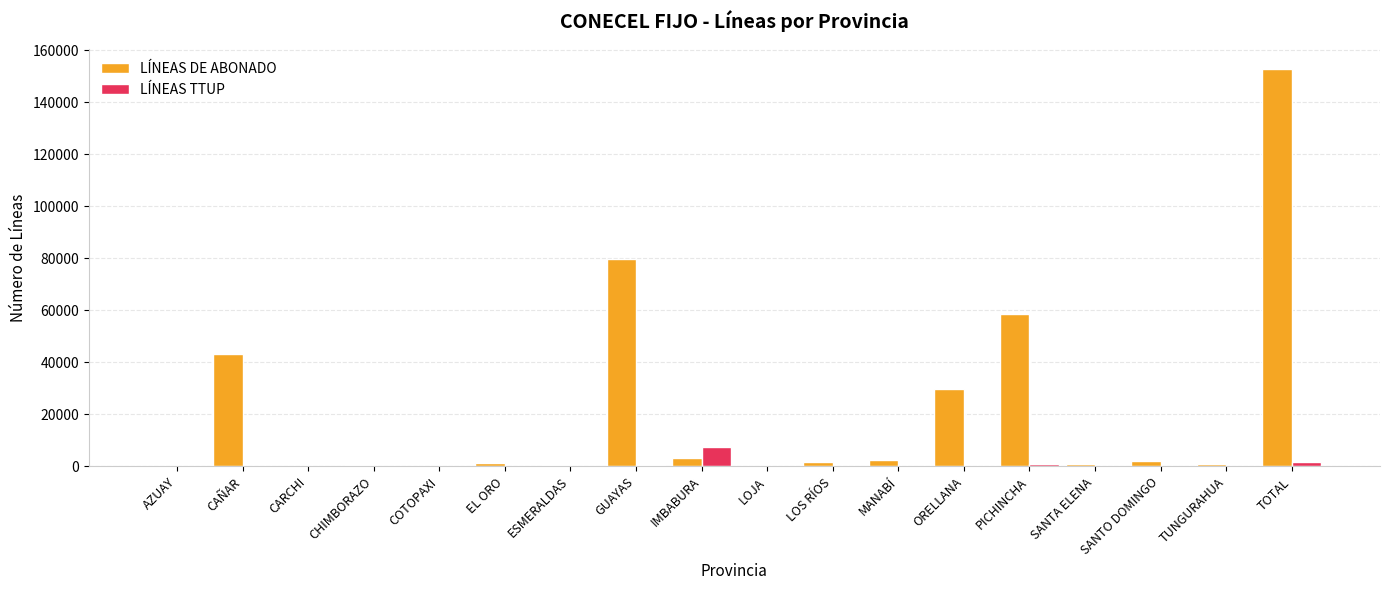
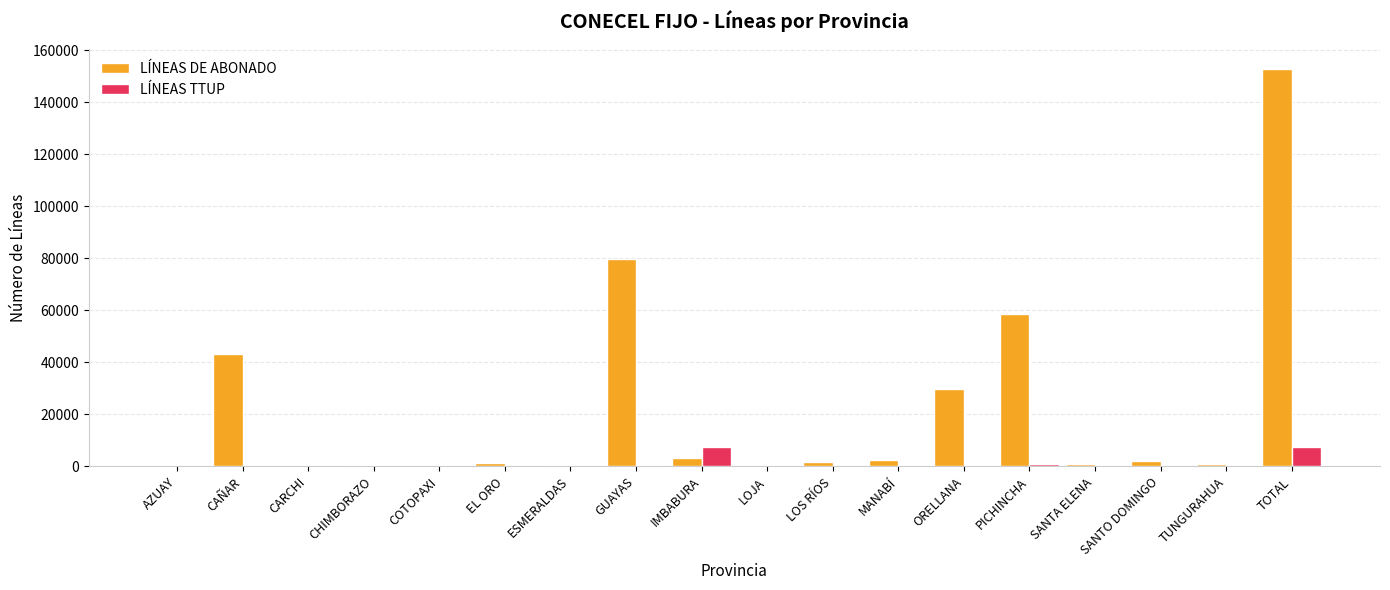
  {
    "LÍNEAS DE ABONADO": {
      "CAÑAR": 43000,
      "EL ORO": 1000,
      "GUAYAS": 80000,
      "IMBABURA": 3000,
      "LOS RÍOS": 2000,
      "MANABÍ": 3000,
      "ORELLANA": 30000,
      "PICHINCHA": 59000,
      "SANTO DOMINGO": 2000,
      "TOTAL": 153000
    },
    "LÍNEAS TTUP": {
      "AZUAY": 0,
      "CAÑAR": 0,
      "CARCHI": 0,
      "CHIMBORAZO": 0,
      "COTOPAXI": 0,
      "ESMERALDAS": 0,
      "IMBABURA": 7000,
      "LOJA": 0,
      "LOS RÍOS": 0,
      "ORELLANA": 0,
      "SANTA ELENA": 0,
      "SANTO DOMINGO": 0,
      "TUNGURAHUA": 0,
-     "TOTAL": 2000
+     "TOTAL": 7000
    }
  }
